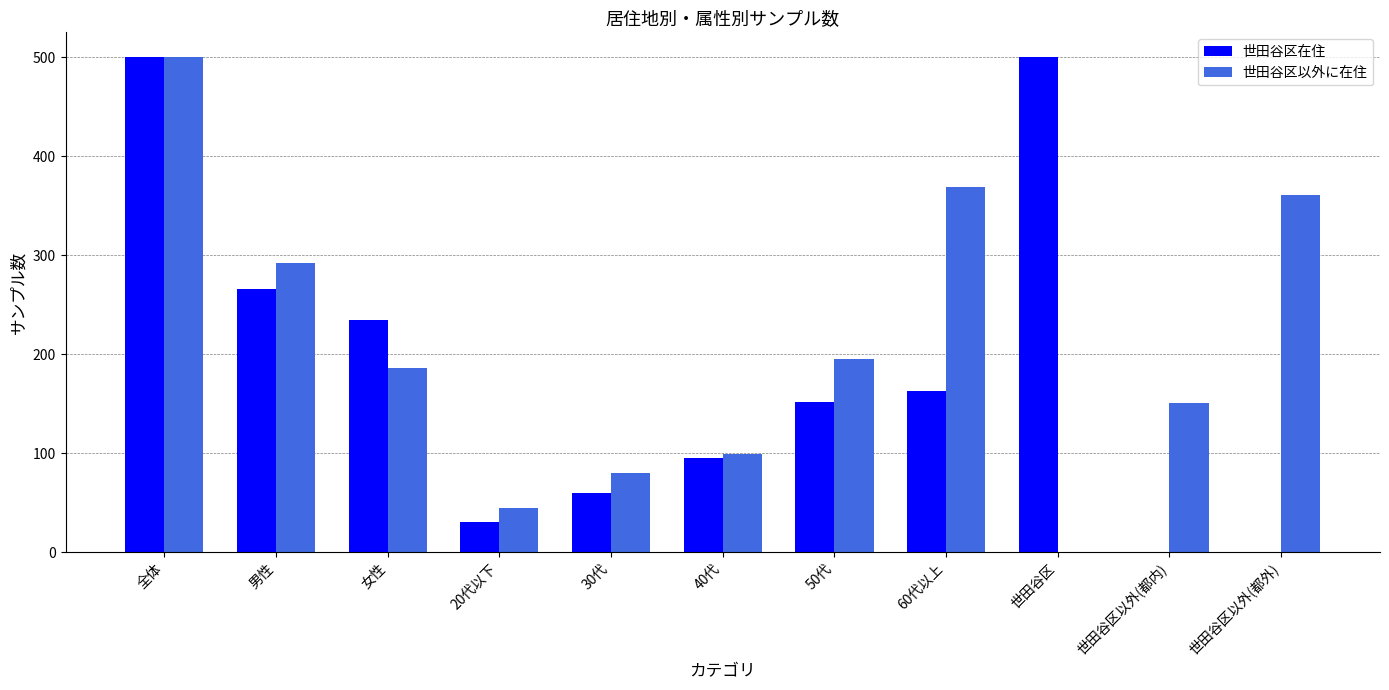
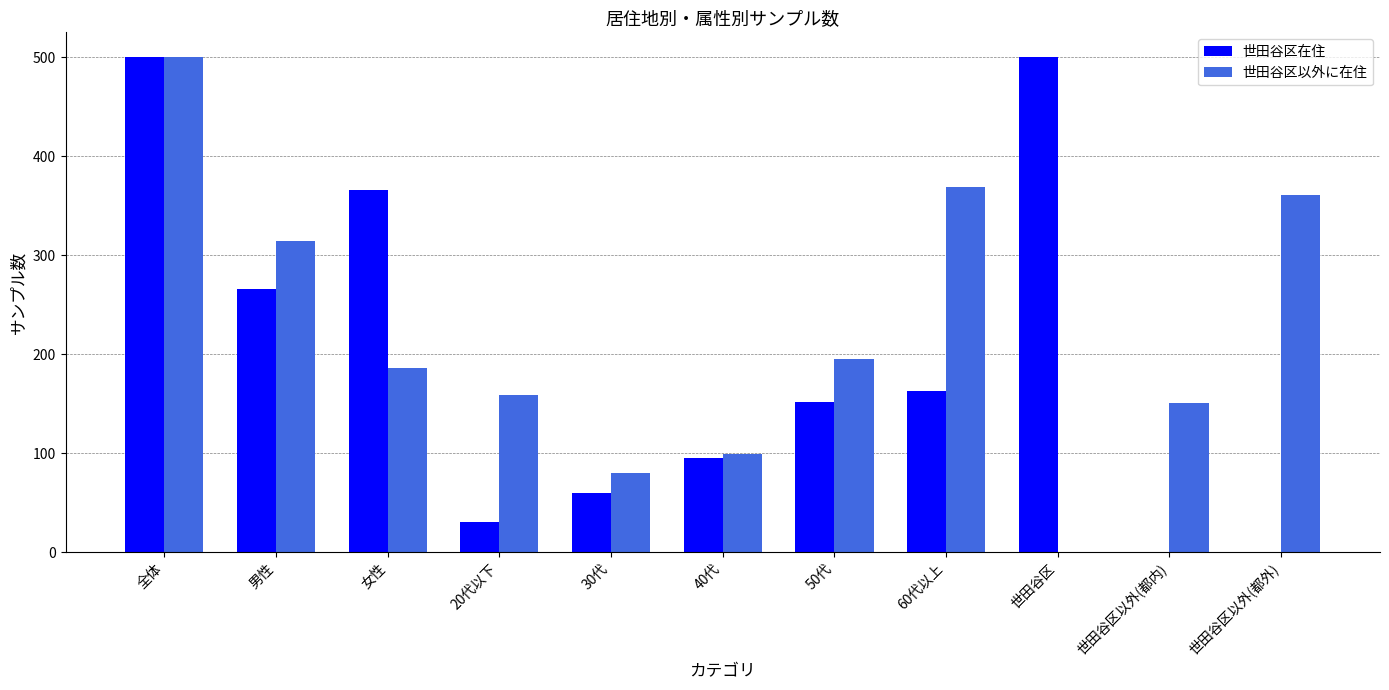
  {
    "世田谷区在住": {
      "全体": 500,
      "男性": 270,
-     "女性": 230,
+     "女性": 370,
      "20代以下": 30,
      "30代": 60,
      "40代": 100,
      "50代": 150,
      "60代以上": 160,
      "世田谷区": 500,
      "世田谷区以外(都内)": 0,
      "世田谷区以外(都外)": 0
    },
    "世田谷区以外に在住": {
      "全体": 500,
-     "男性": 290,
+     "男性": 310,
      "女性": 190,
-     "20代以下": 50,
+     "20代以下": 160,
      "30代": 80,
      "40代": 100,
      "50代": 200,
      "60代以上": 370,
      "世田谷区": 0,
      "世田谷区以外(都内)": 150,
      "世田谷区以外(都外)": 360
    }
  }
